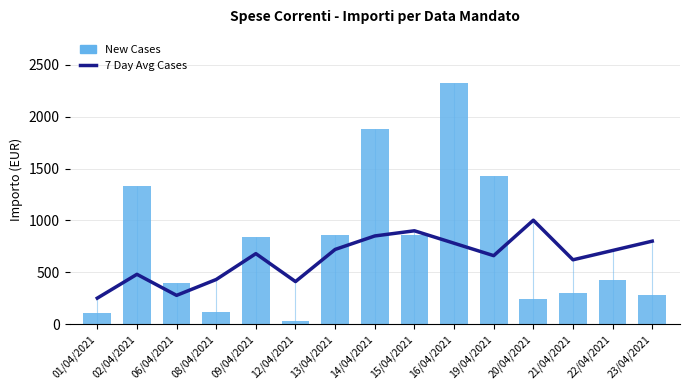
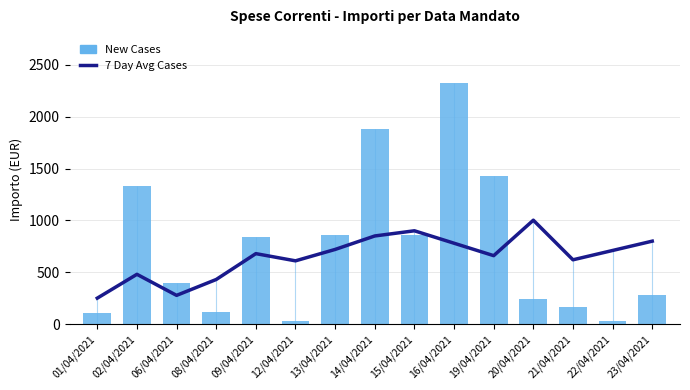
  {
    "7 Day Avg Cases": {
      "01/04/2021": 250,
      "02/04/2021": 480,
      "06/04/2021": 280,
      "08/04/2021": 430,
      "09/04/2021": 680,
-     "12/04/2021": 410,
+     "12/04/2021": 610,
      "13/04/2021": 720,
      "14/04/2021": 850,
      "15/04/2021": 900,
      "16/04/2021": 780,
      "19/04/2021": 660,
      "20/04/2021": 1000,
      "21/04/2021": 620,
      "22/04/2021": 710,
      "23/04/2021": 800
    },
    "New Cases": {
      "01/04/2021": 100,
      "02/04/2021": 1330,
      "06/04/2021": 400,
      "08/04/2021": 120,
      "09/04/2021": 840,
      "12/04/2021": 30,
      "13/04/2021": 860,
      "14/04/2021": 1880,
      "15/04/2021": 860,
      "16/04/2021": 2330,
      "19/04/2021": 1430,
      "20/04/2021": 240,
-     "21/04/2021": 300,
-     "22/04/2021": 430,
+     "21/04/2021": 160,
+     "22/04/2021": 30,
      "23/04/2021": 280
    }
  }
